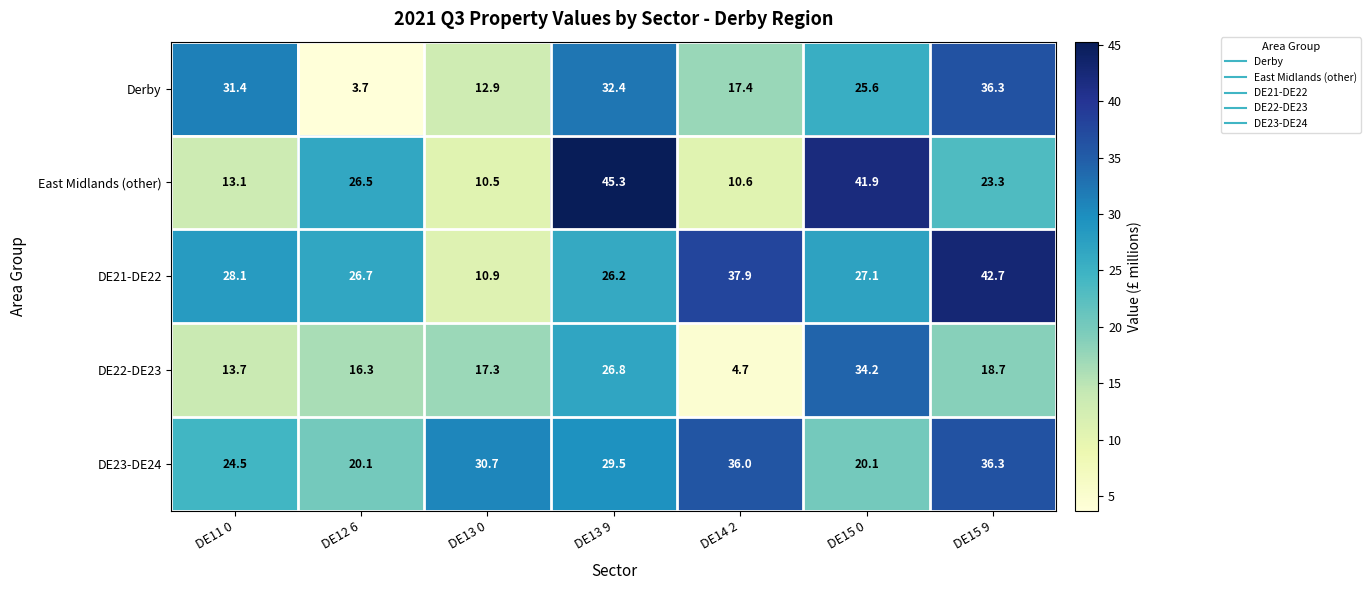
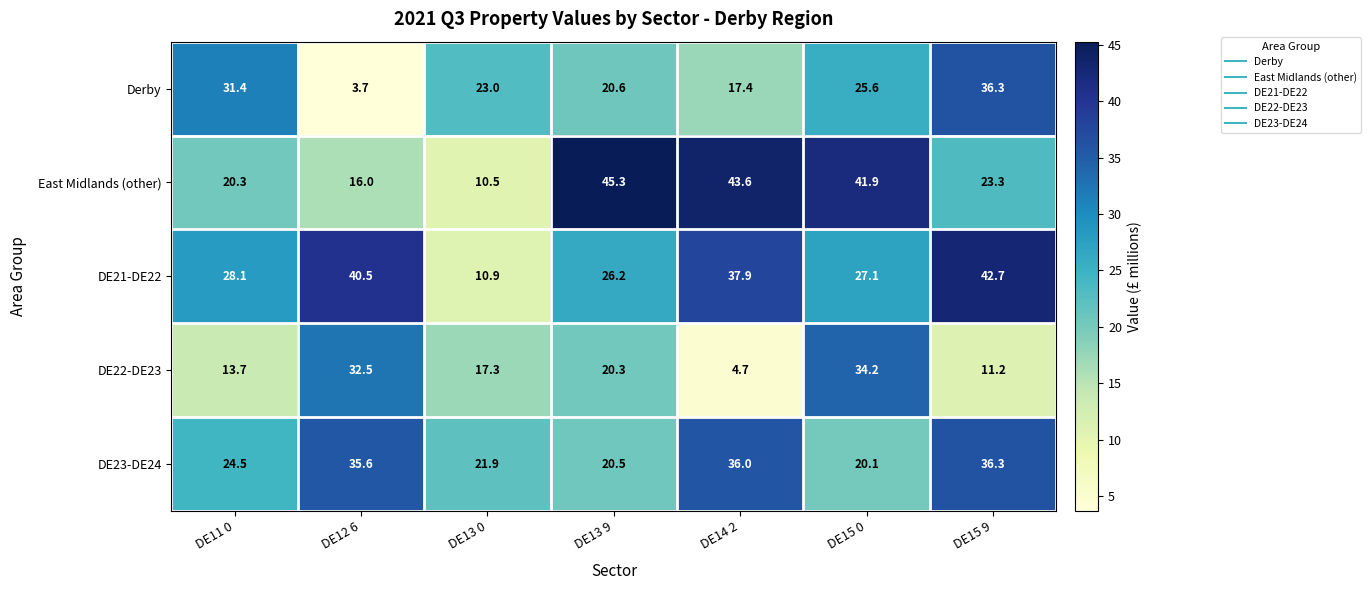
  {
    "Derby": {
      "DE11 0": 31.4,
      "DE12 6": 3.7,
-     "DE13 0": 12.9,
-     "DE13 9": 32.4,
+     "DE13 0": 23.0,
+     "DE13 9": 20.6,
      "DE14 2": 17.4,
      "DE15 0": 25.6,
      "DE15 9": 36.3
    },
    "East Midlands (other)": {
-     "DE11 0": 13.1,
-     "DE12 6": 26.5,
+     "DE11 0": 20.3,
+     "DE12 6": 16.0,
      "DE13 0": 10.5,
      "DE13 9": 45.3,
-     "DE14 2": 10.6,
+     "DE14 2": 43.6,
      "DE15 0": 41.9,
      "DE15 9": 23.3
    },
    "DE21-DE22": {
      "DE11 0": 28.1,
-     "DE12 6": 26.7,
+     "DE12 6": 40.5,
      "DE13 0": 10.9,
      "DE13 9": 26.2,
      "DE14 2": 37.9,
      "DE15 0": 27.1,
      "DE15 9": 42.7
    },
    "DE22-DE23": {
      "DE11 0": 13.7,
-     "DE12 6": 16.3,
+     "DE12 6": 32.5,
      "DE13 0": 17.3,
-     "DE13 9": 26.8,
+     "DE13 9": 20.3,
      "DE14 2": 4.7,
      "DE15 0": 34.2,
-     "DE15 9": 18.7
+     "DE15 9": 11.2
    },
    "DE23-DE24": {
      "DE11 0": 24.5,
-     "DE12 6": 20.1,
-     "DE13 0": 30.7,
-     "DE13 9": 29.5,
+     "DE12 6": 35.6,
+     "DE13 0": 21.9,
+     "DE13 9": 20.5,
      "DE14 2": 36.0,
      "DE15 0": 20.1,
      "DE15 9": 36.3
    }
  }
